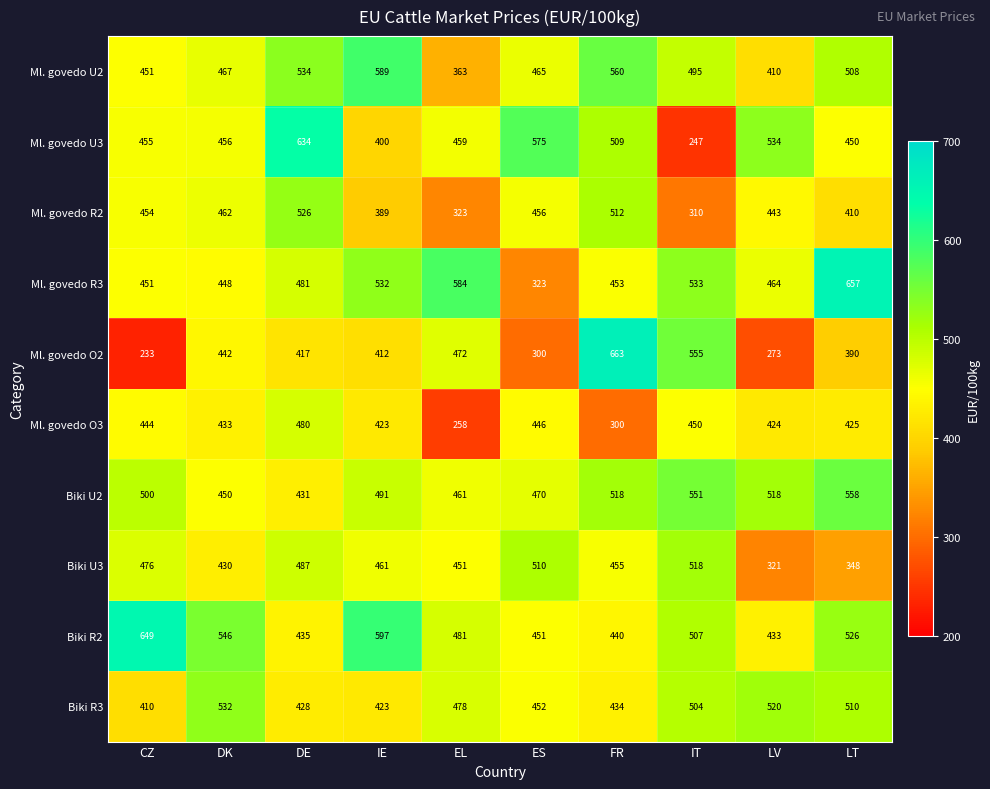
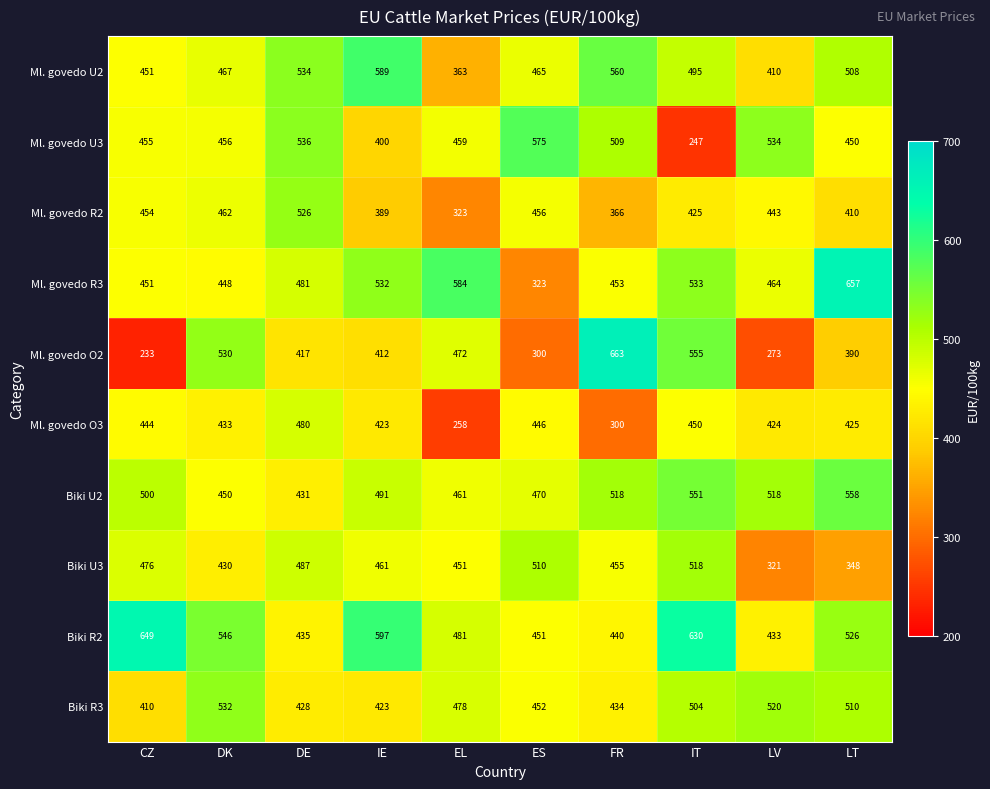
  {
    "Ml. govedo U2": {
      "CZ": 451,
      "DK": 467,
      "DE": 534,
      "IE": 589,
      "EL": 363,
      "ES": 465,
      "FR": 560,
      "IT": 495,
      "LV": 410,
      "LT": 508
    },
    "Ml. govedo U3": {
      "CZ": 455,
      "DK": 456,
-     "DE": 634,
+     "DE": 536,
      "IE": 400,
      "EL": 459,
      "ES": 575,
      "FR": 509,
      "IT": 247,
      "LV": 534,
      "LT": 450
    },
    "Ml. govedo R2": {
      "CZ": 454,
      "DK": 462,
      "DE": 526,
      "IE": 389,
      "EL": 323,
      "ES": 456,
-     "FR": 512,
-     "IT": 310,
+     "FR": 366,
+     "IT": 425,
      "LV": 443,
      "LT": 410
    },
    "Ml. govedo R3": {
      "CZ": 451,
      "DK": 448,
      "DE": 481,
      "IE": 532,
      "EL": 584,
      "ES": 323,
      "FR": 453,
      "IT": 533,
      "LV": 464,
      "LT": 657
    },
    "Ml. govedo O2": {
      "CZ": 233,
-     "DK": 442,
+     "DK": 530,
      "DE": 417,
      "IE": 412,
      "EL": 472,
      "ES": 300,
      "FR": 663,
      "IT": 555,
      "LV": 273,
      "LT": 390
    },
    "Ml. govedo O3": {
      "CZ": 444,
      "DK": 433,
      "DE": 480,
      "IE": 423,
      "EL": 258,
      "ES": 446,
      "FR": 300,
      "IT": 450,
      "LV": 424,
      "LT": 425
    },
    "Biki U2": {
      "CZ": 500,
      "DK": 450,
      "DE": 431,
      "IE": 491,
      "EL": 461,
      "ES": 470,
      "FR": 518,
      "IT": 551,
      "LV": 518,
      "LT": 558
    },
    "Biki U3": {
      "CZ": 476,
      "DK": 430,
      "DE": 487,
      "IE": 461,
      "EL": 451,
      "ES": 510,
      "FR": 455,
      "IT": 518,
      "LV": 321,
      "LT": 348
    },
    "Biki R2": {
      "CZ": 649,
      "DK": 546,
      "DE": 435,
      "IE": 597,
      "EL": 481,
      "ES": 451,
      "FR": 440,
-     "IT": 507,
+     "IT": 630,
      "LV": 433,
      "LT": 526
    },
    "Biki R3": {
      "CZ": 410,
      "DK": 532,
      "DE": 428,
      "IE": 423,
      "EL": 478,
      "ES": 452,
      "FR": 434,
      "IT": 504,
      "LV": 520,
      "LT": 510
    }
  }
